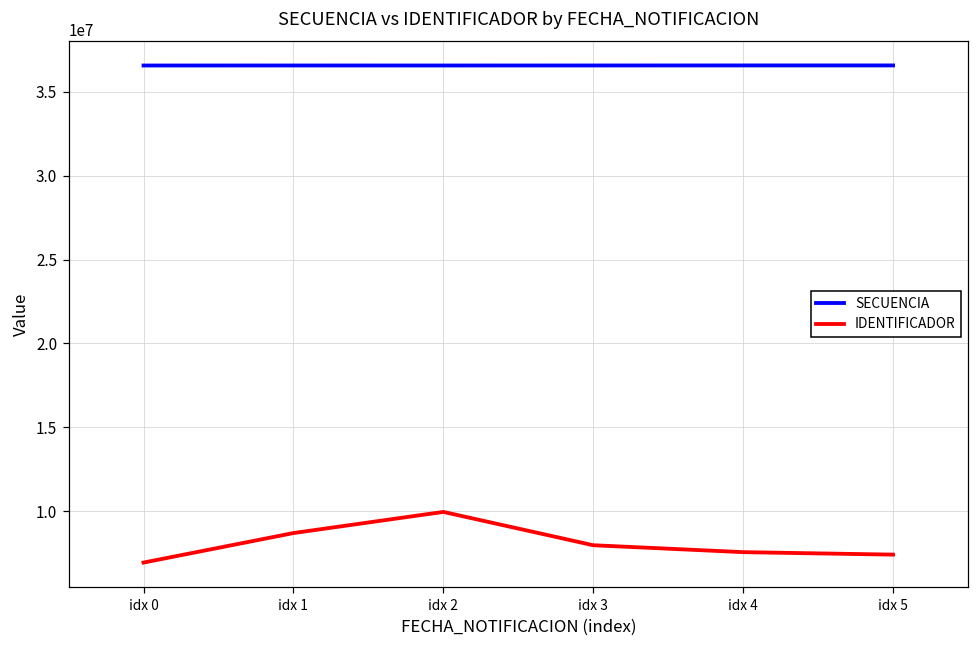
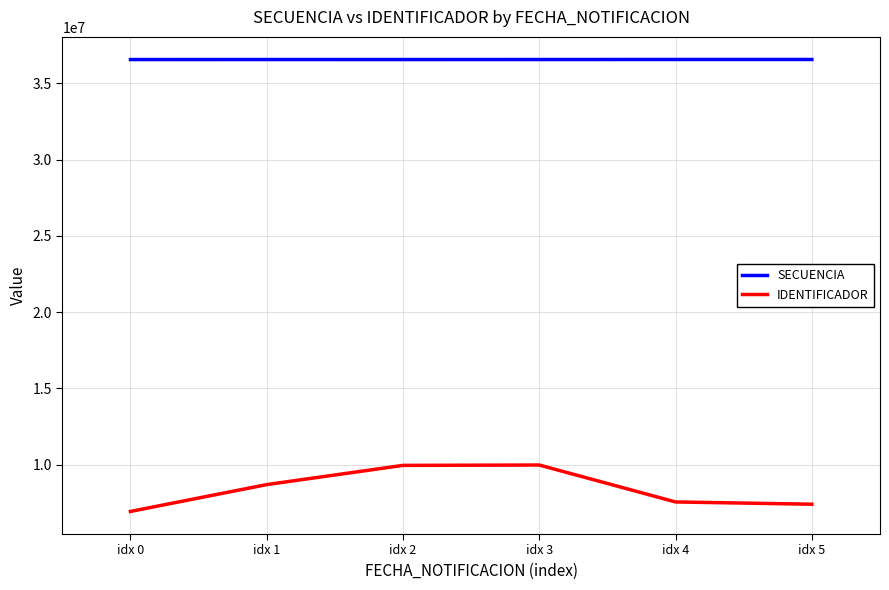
  {
    "SECUENCIA": {
      "idx 0": 36600000,
      "idx 1": 36600000,
      "idx 2": 36600000,
      "idx 3": 36600000,
      "idx 4": 36600000,
      "idx 5": 36600000
    },
    "IDENTIFICADOR": {
      "idx 0": 6900000,
      "idx 1": 8700000,
      "idx 2": 10000000,
-     "idx 3": 8000000,
+     "idx 3": 10000000,
      "idx 4": 7600000,
      "idx 5": 7400000
    }
  }
